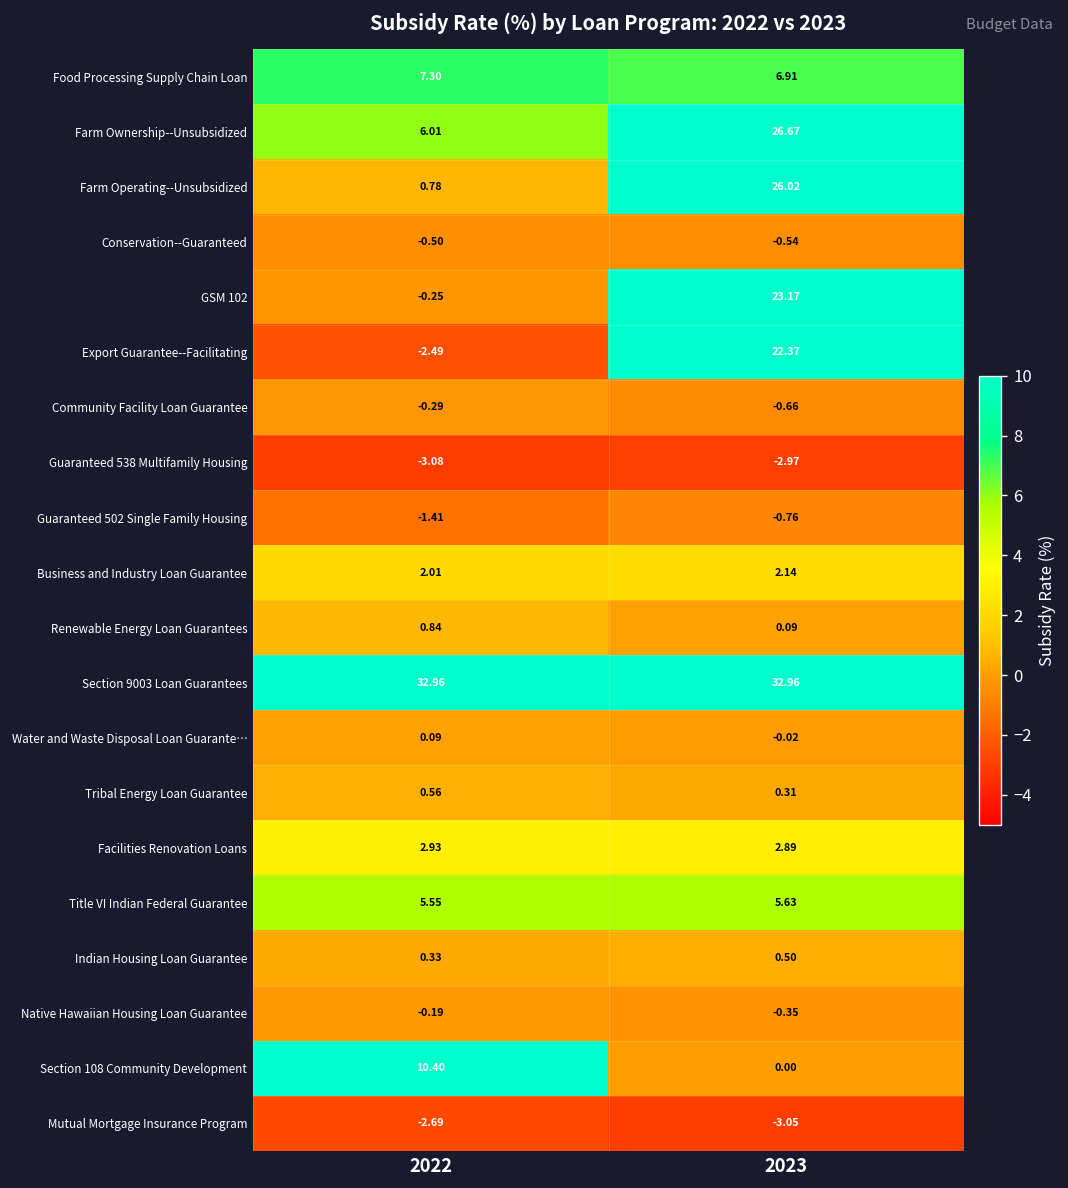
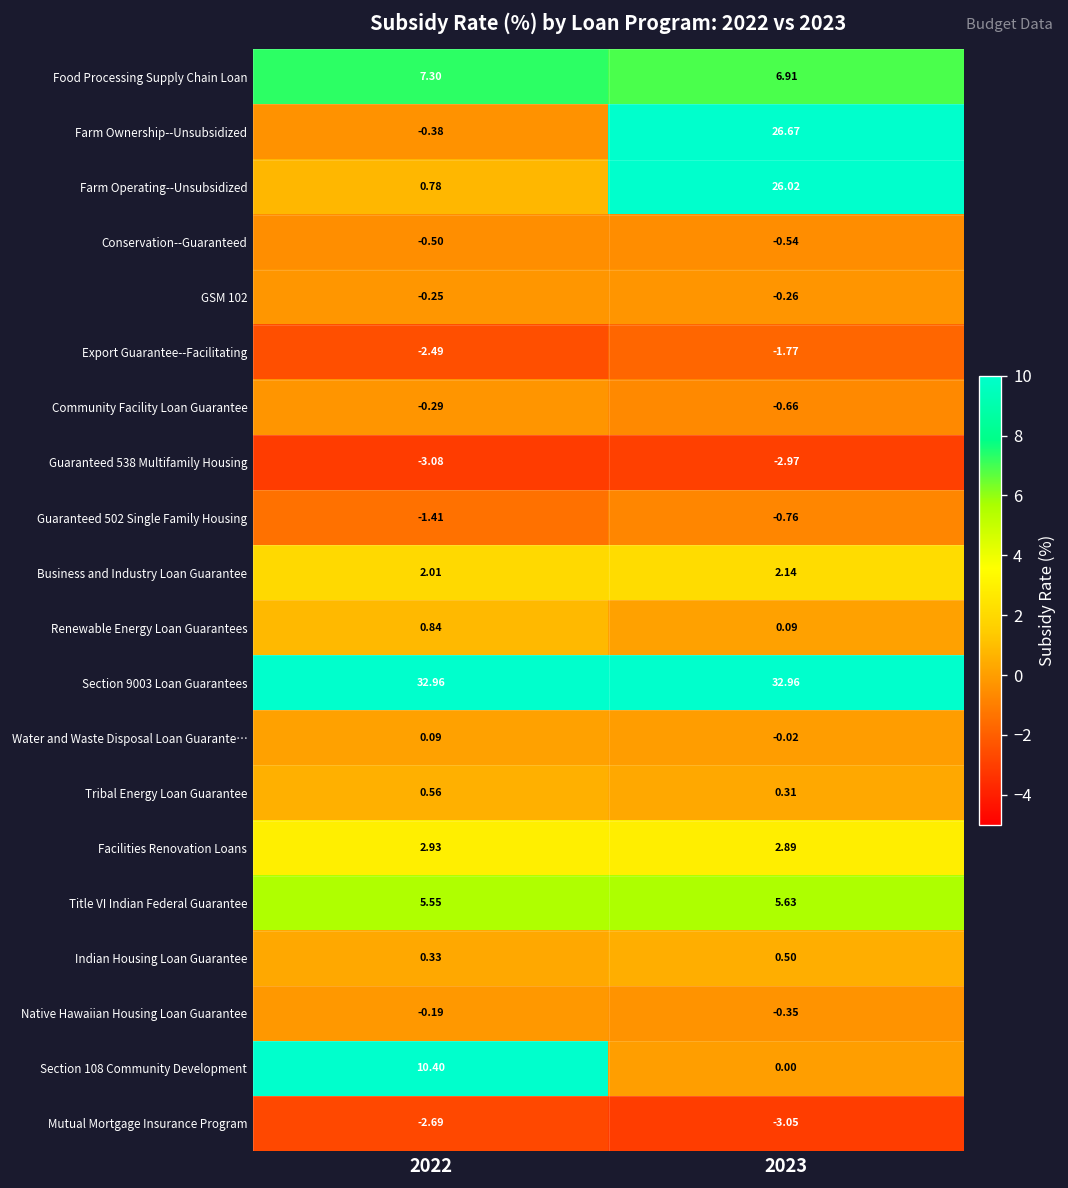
  {
    "Food Processing Supply Chain Loan": {
      "2022": 7.30,
      "2023": 6.91
    },
    "Farm Ownership--Unsubsidized": {
-     "2022": 6.01,
+     "2022": -0.38,
      "2023": 26.67
    },
    "Farm Operating--Unsubsidized": {
      "2022": 0.78,
      "2023": 26.02
    },
    "Conservation--Guaranteed": {
      "2022": -0.50,
      "2023": -0.54
    },
    "GSM 102": {
      "2022": -0.25,
-     "2023": 23.17
+     "2023": -0.26
    },
    "Export Guarantee--Facilitating": {
      "2022": -2.49,
-     "2023": 22.37
+     "2023": -1.77
    },
    "Community Facility Loan Guarantee": {
      "2022": -0.29,
      "2023": -0.66
    },
    "Guaranteed 538 Multifamily Housing": {
      "2022": -3.08,
      "2023": -2.97
    },
    "Guaranteed 502 Single Family Housing": {
      "2022": -1.41,
      "2023": -0.76
    },
    "Business and Industry Loan Guarantee": {
      "2022": 2.01,
      "2023": 2.14
    },
    "Renewable Energy Loan Guarantees": {
      "2022": 0.84,
      "2023": 0.09
    },
    "Section 9003 Loan Guarantees": {
      "2022": 32.96,
      "2023": 32.96
    },
    "Water and Waste Disposal Loan Guarante…": {
      "2022": 0.09,
      "2023": -0.02
    },
    "Tribal Energy Loan Guarantee": {
      "2022": 0.56,
      "2023": 0.31
    },
    "Facilities Renovation Loans": {
      "2022": 2.93,
      "2023": 2.89
    },
    "Title VI Indian Federal Guarantee": {
      "2022": 5.55,
      "2023": 5.63
    },
    "Indian Housing Loan Guarantee": {
      "2022": 0.33,
      "2023": 0.50
    },
    "Native Hawaiian Housing Loan Guarantee": {
      "2022": -0.19,
      "2023": -0.35
    },
    "Section 108 Community Development": {
      "2022": 10.40,
      "2023": 0.00
    },
    "Mutual Mortgage Insurance Program": {
      "2022": -2.69,
      "2023": -3.05
    }
  }
